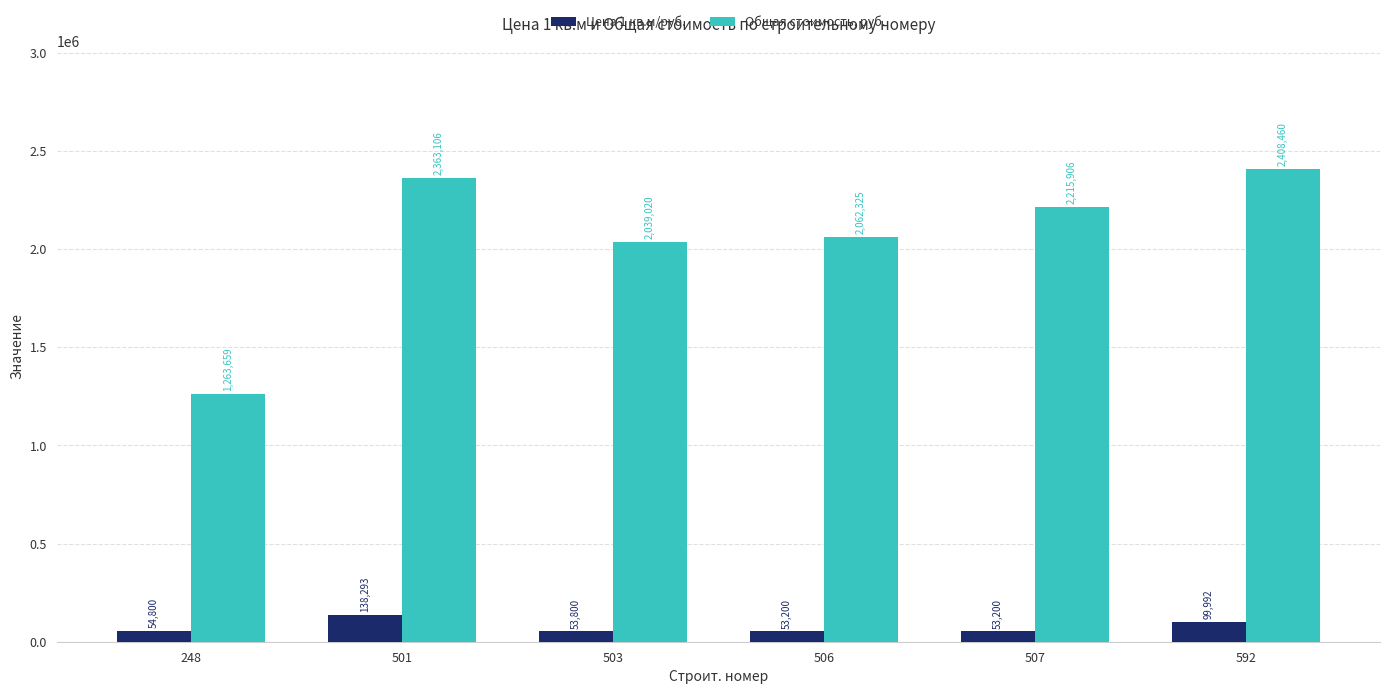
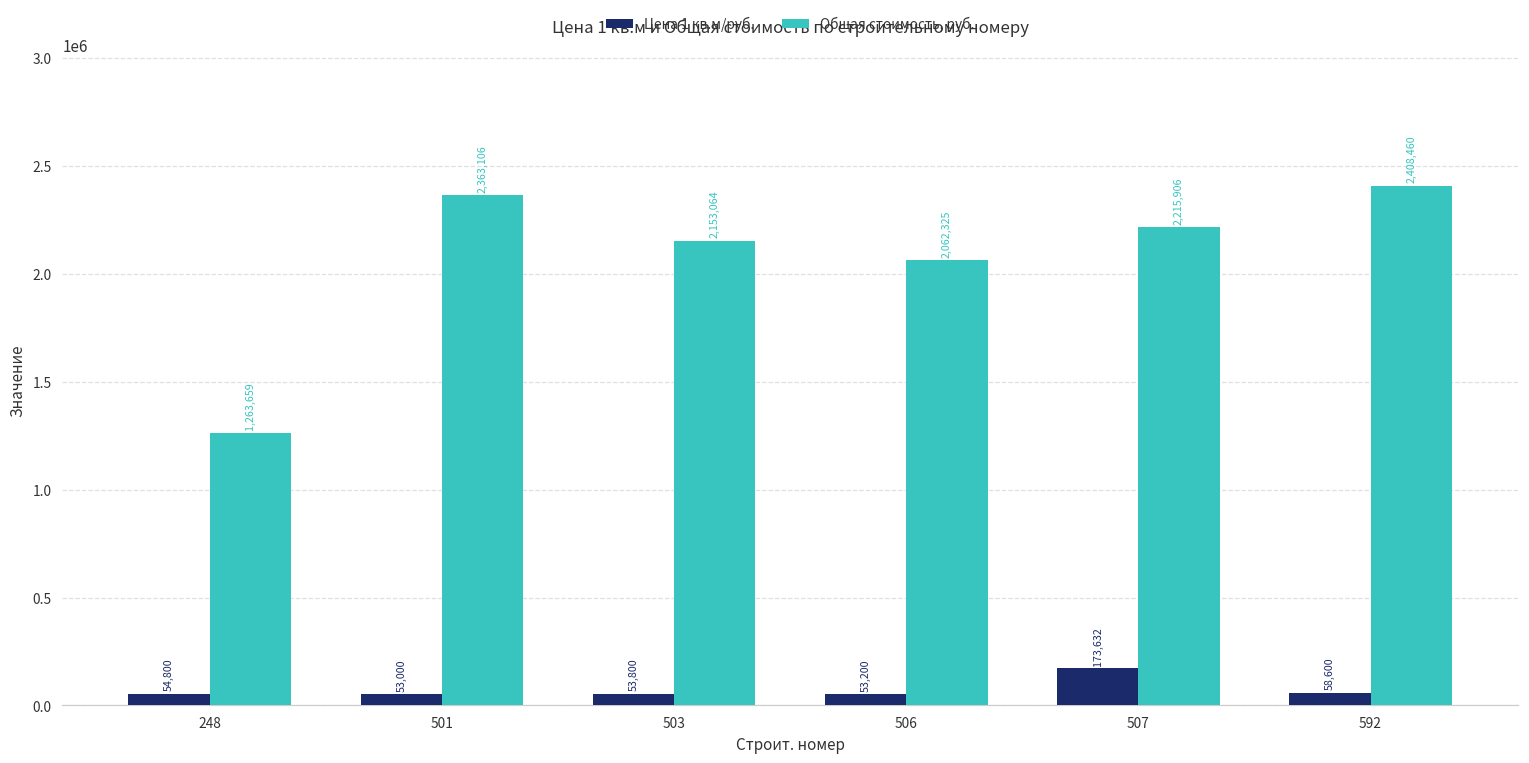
  {
    "Цена 1 кв.м/руб.": {
      "248": "54,800",
-     "501": "138,293",
+     "501": "53,000",
      "503": "53,800",
      "506": "53,200",
-     "507": "53,200",
-     "592": "99,992"
+     "507": "173,632",
+     "592": "58,600"
    },
    "Общая стоимость, руб.": {
      "248": "1,263,659",
      "501": "2,363,106",
-     "503": "2,039,020",
+     "503": "2,153,064",
      "506": "2,062,325",
      "507": "2,215,906",
      "592": "2,408,460"
    }
  }
